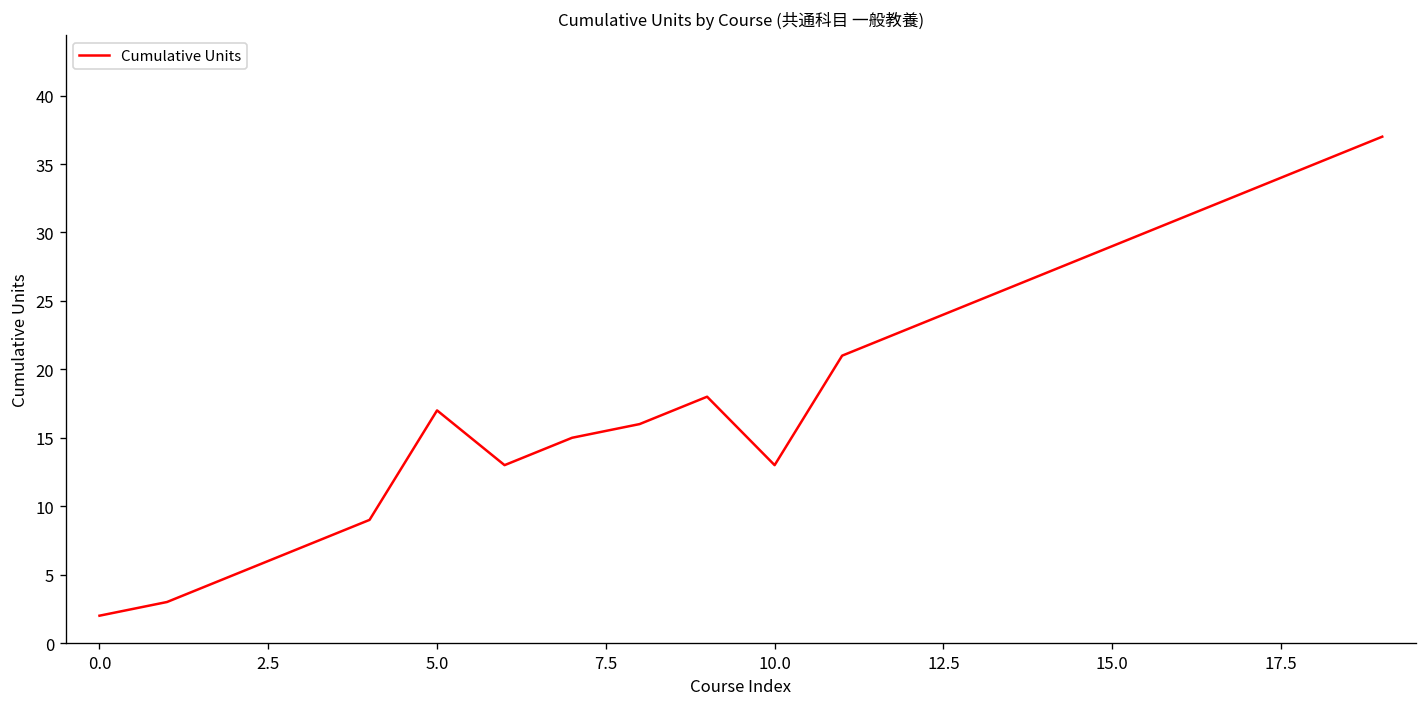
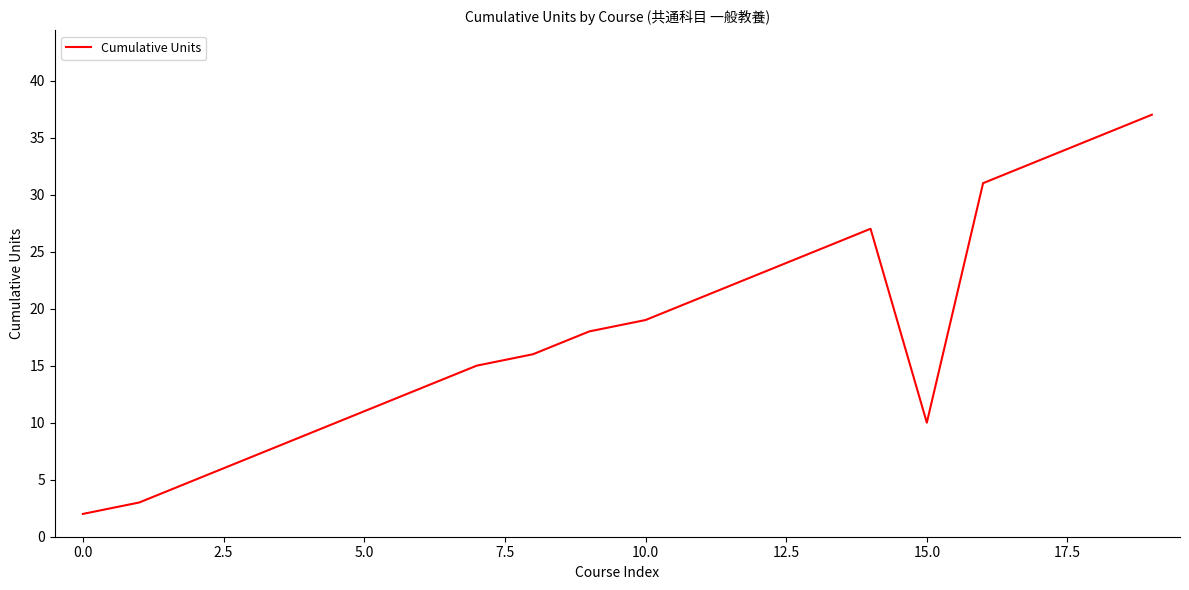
  {
    "0.0": 2,
-   "5.0": 17,
-   "10.0": 13,
-   "15.0": 29
+   "5.0": 11,
+   "10.0": 19,
+   "15.0": 10
  }
